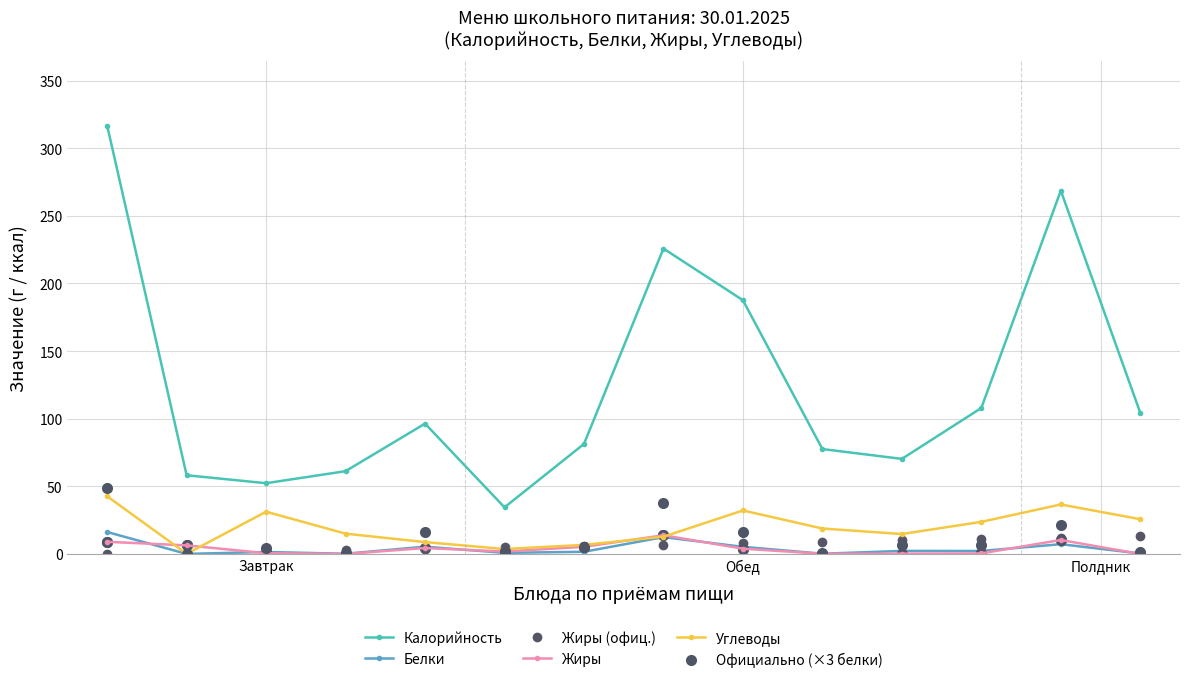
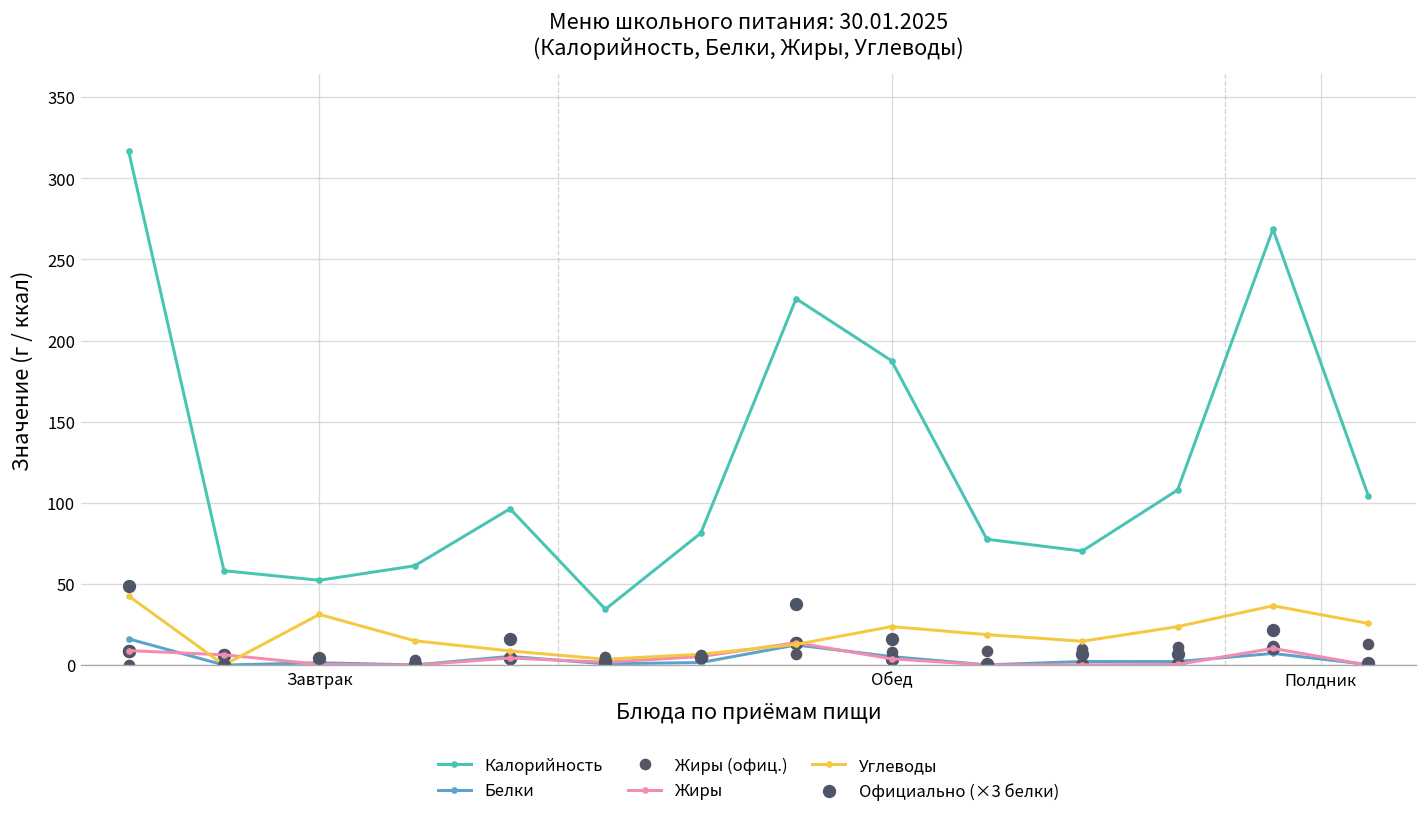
  {
    "Углеводы": {
      "Завтрак": 31,
-     "Обед": 32
+     "Обед": 24
    }
  }
